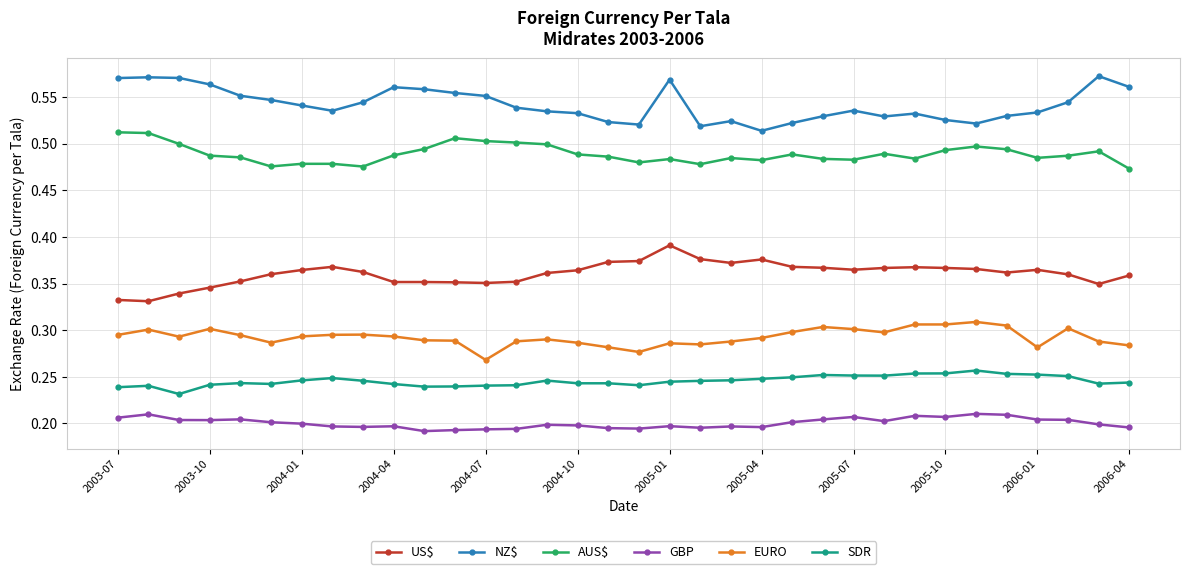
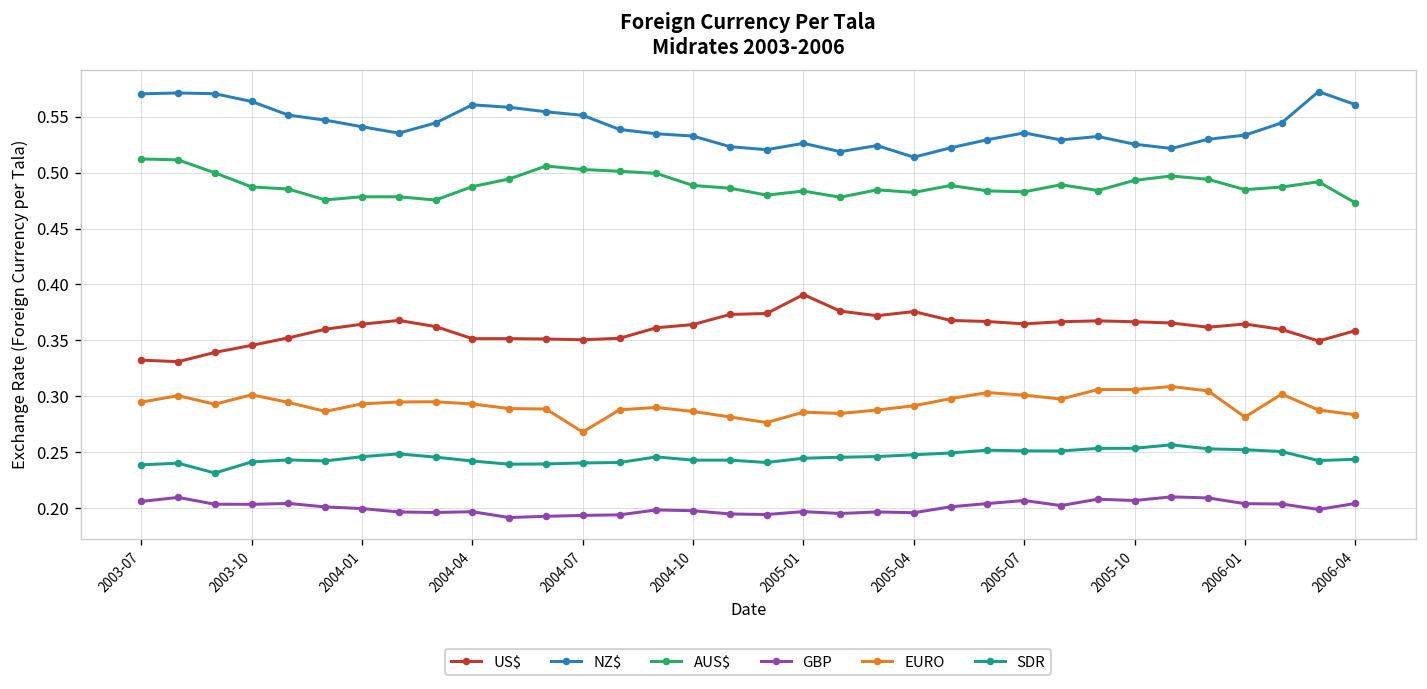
  {
    "US$": {
      "2003-07": 0.33,
      "2003-10": 0.35,
      "2004-01": 0.36,
      "2004-04": 0.35,
      "2004-07": 0.35,
      "2004-10": 0.36,
      "2005-01": 0.39,
      "2005-04": 0.38,
      "2005-07": 0.36,
      "2005-10": 0.37,
      "2006-01": 0.36,
      "2006-04": 0.36
    },
    "NZ$": {
      "2003-07": 0.57,
      "2003-10": 0.56,
      "2004-01": 0.54,
      "2004-04": 0.56,
      "2004-07": 0.55,
      "2004-10": 0.53,
-     "2005-01": 0.57,
+     "2005-01": 0.53,
      "2005-04": 0.51,
      "2005-07": 0.54,
      "2005-10": 0.53,
      "2006-01": 0.53,
      "2006-04": 0.56
    },
    "GBP": {
      "2003-07": 0.21,
      "2003-10": 0.20,
      "2004-01": 0.20,
      "2004-04": 0.20,
      "2004-07": 0.19,
      "2004-10": 0.20,
      "2005-01": 0.20,
      "2005-04": 0.20,
      "2005-07": 0.21,
      "2005-10": 0.21,
      "2006-01": 0.20,
-     "2006-04": 0.196
+     "2006-04": 0.204
    },
    "EURO": {
      "2003-07": 0.29,
      "2003-10": 0.30,
      "2004-01": 0.29,
      "2004-04": 0.29,
      "2004-07": 0.27,
      "2004-10": 0.29,
      "2005-01": 0.29,
      "2005-04": 0.29,
      "2005-07": 0.30,
      "2005-10": 0.31,
      "2006-01": 0.28,
      "2006-04": 0.28
    }
  }
